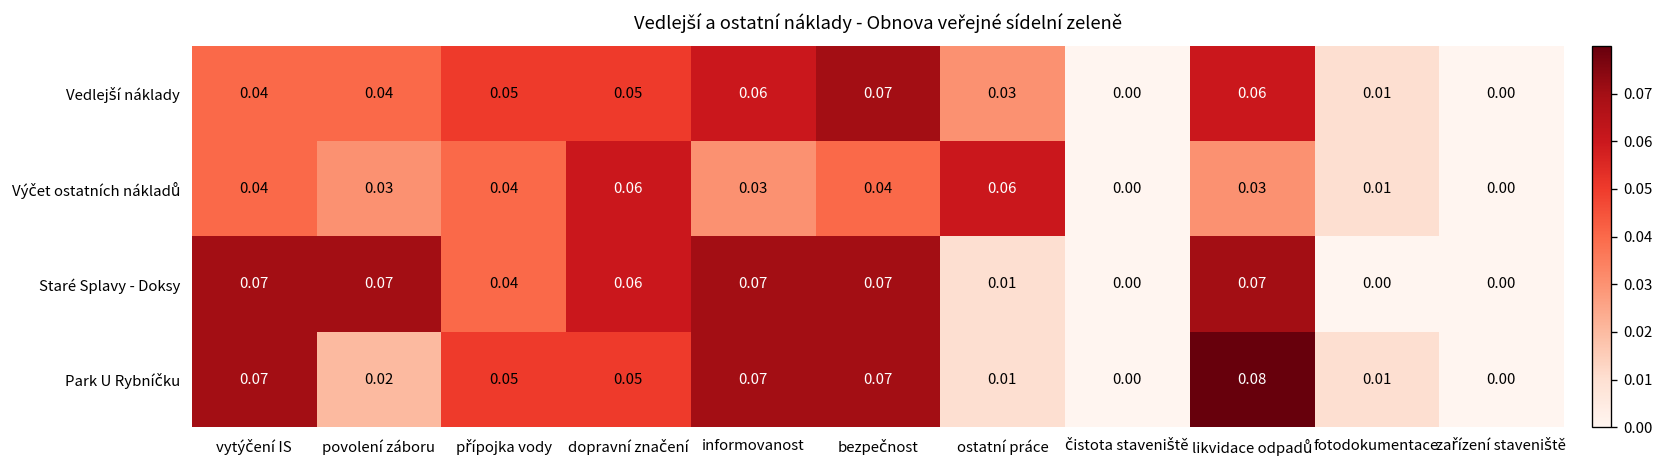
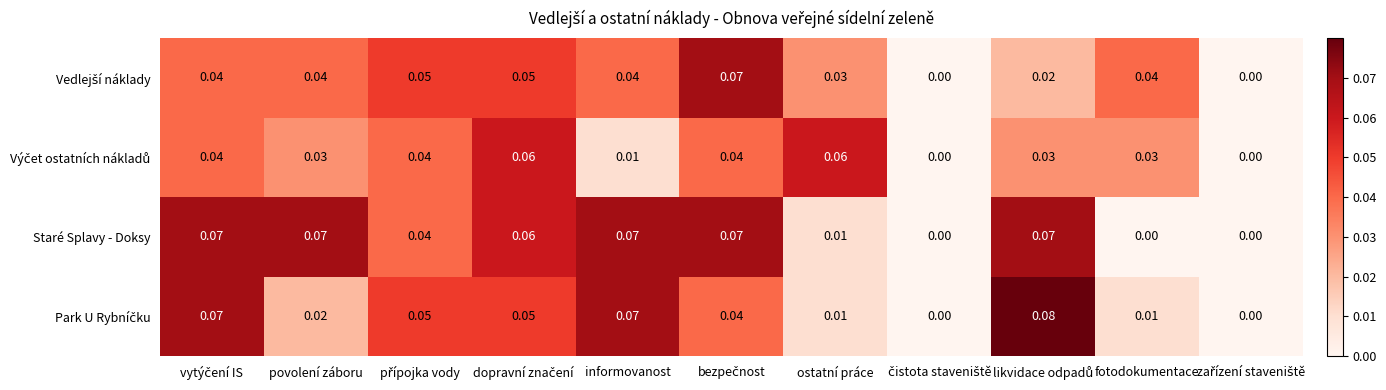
  {
    "Vedlejší náklady": {
      "vytýčení IS": 0.04,
      "povolení záboru": 0.04,
      "přípojka vody": 0.05,
      "dopravní značení": 0.05,
-     "informovanost": 0.06,
+     "informovanost": 0.04,
      "bezpečnost": 0.07,
      "ostatní práce": 0.03,
      "čistota staveniště": 0.00,
-     "likvidace odpadů": 0.06,
-     "fotodokumentace": 0.01,
+     "likvidace odpadů": 0.02,
+     "fotodokumentace": 0.04,
      "zařízení staveniště": 0.00
    },
    "Výčet ostatních nákladů": {
      "vytýčení IS": 0.04,
      "povolení záboru": 0.03,
      "přípojka vody": 0.04,
      "dopravní značení": 0.06,
-     "informovanost": 0.03,
+     "informovanost": 0.01,
      "bezpečnost": 0.04,
      "ostatní práce": 0.06,
      "čistota staveniště": 0.00,
      "likvidace odpadů": 0.03,
-     "fotodokumentace": 0.01,
+     "fotodokumentace": 0.03,
      "zařízení staveniště": 0.00
    },
    "Staré Splavy - Doksy": {
      "vytýčení IS": 0.07,
      "povolení záboru": 0.07,
      "přípojka vody": 0.04,
      "dopravní značení": 0.06,
      "informovanost": 0.07,
      "bezpečnost": 0.07,
      "ostatní práce": 0.01,
      "čistota staveniště": 0.00,
      "likvidace odpadů": 0.07,
      "fotodokumentace": 0.00,
      "zařízení staveniště": 0.00
    },
    "Park U Rybníčku": {
      "vytýčení IS": 0.07,
      "povolení záboru": 0.02,
      "přípojka vody": 0.05,
      "dopravní značení": 0.05,
      "informovanost": 0.07,
-     "bezpečnost": 0.07,
+     "bezpečnost": 0.04,
      "ostatní práce": 0.01,
      "čistota staveniště": 0.00,
      "likvidace odpadů": 0.08,
      "fotodokumentace": 0.01,
      "zařízení staveniště": 0.00
    }
  }
